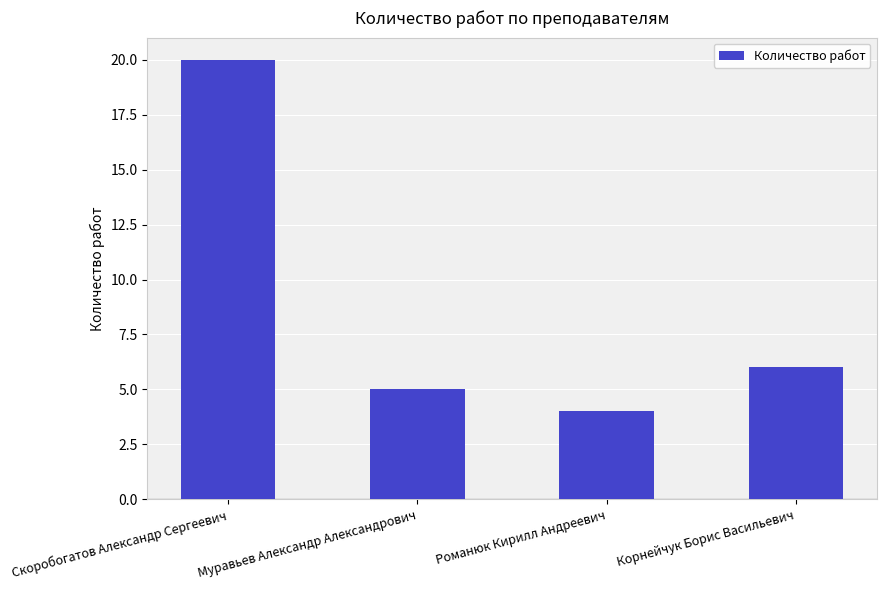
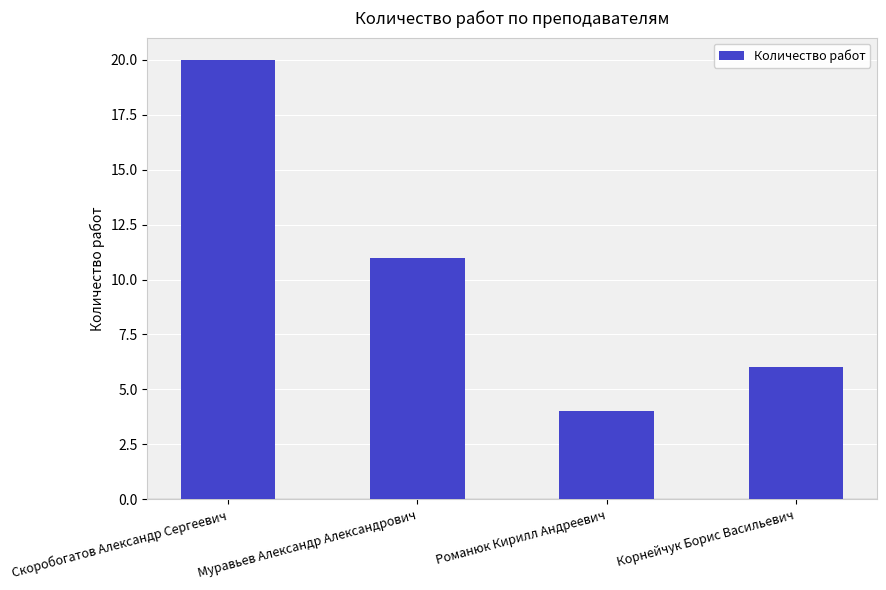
  {
    "Скоробогатов Александр Сергеевич": 20,
-   "Муравьев Александр Александрович": 5,
+   "Муравьев Александр Александрович": 11,
    "Романюк Кирилл Андреевич": 4,
    "Корнейчук Борис Васильевич": 6
  }
